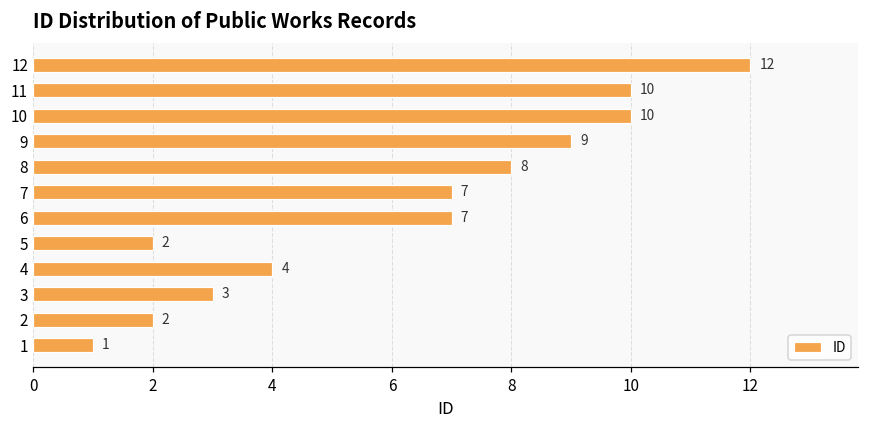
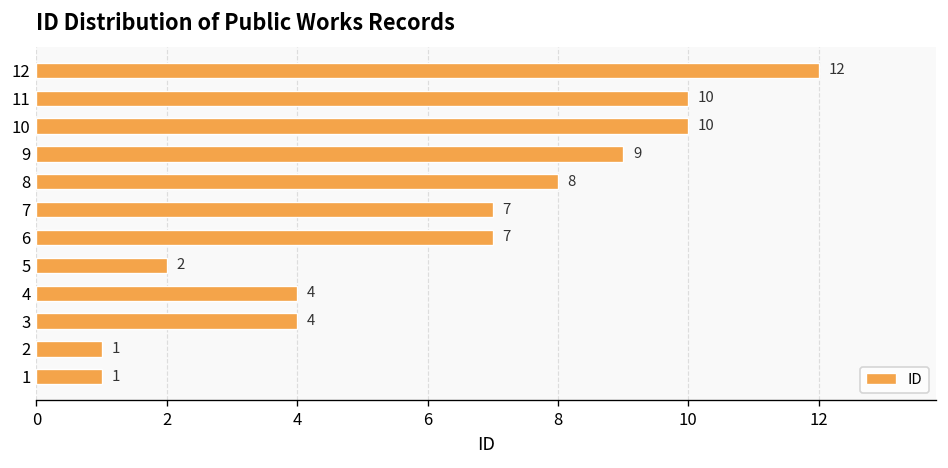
  {
    "12": 12,
    "11": 10,
    "10": 10,
    "9": 9,
    "8": 8,
    "7": 7,
    "6": 7,
    "5": 2,
    "4": 4,
-   "3": 3,
-   "2": 2,
+   "3": 4,
+   "2": 1,
    "1": 1
  }
